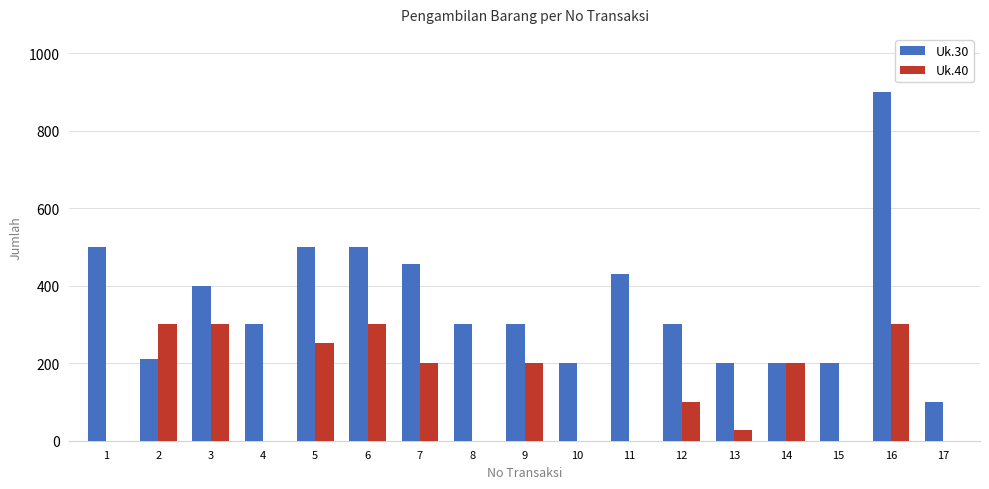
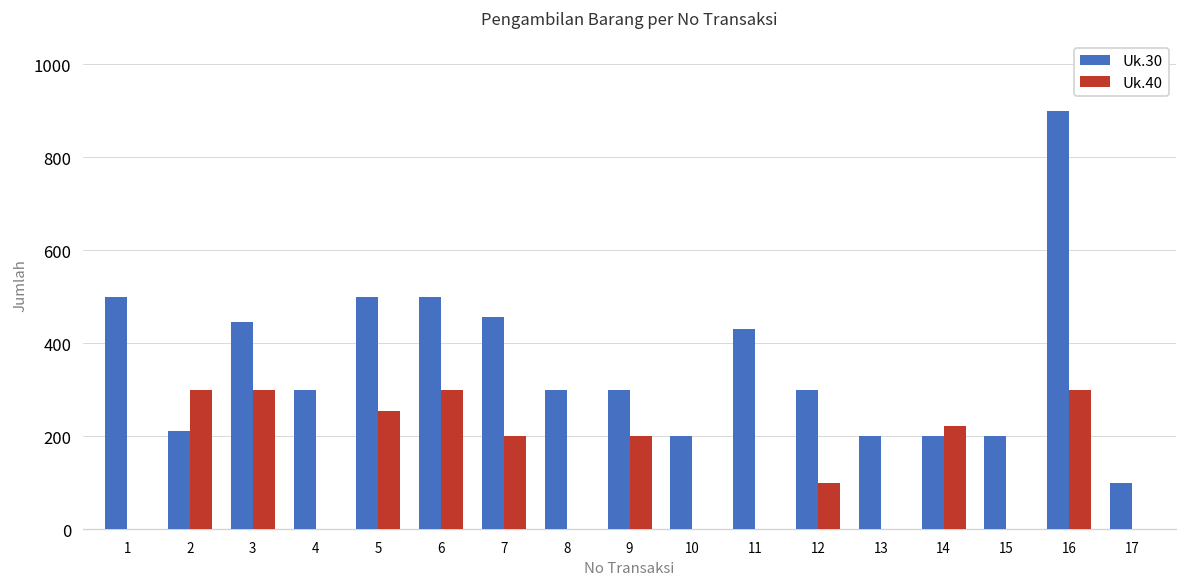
  {
    "Uk.30": {
      "1": 500,
      "2": 210,
-     "3": 400,
+     "3": 450,
      "4": 300,
      "5": 500,
      "6": 500,
      "7": 460,
      "8": 300,
      "9": 300,
      "10": 200,
      "11": 430,
      "12": 300,
      "13": 200,
      "14": 200,
      "15": 200,
      "16": 900,
      "17": 100
    },
    "Uk.40": {
      "1": 0,
      "2": 300,
      "3": 300,
      "4": 0,
      "5": 250,
      "6": 300,
      "7": 200,
      "8": 0,
      "9": 200,
      "10": 0,
      "11": 0,
      "12": 100,
-     "13": 30,
-     "14": 200,
+     "13": 0,
+     "14": 220,
      "15": 0,
      "16": 300,
      "17": 0
    }
  }
